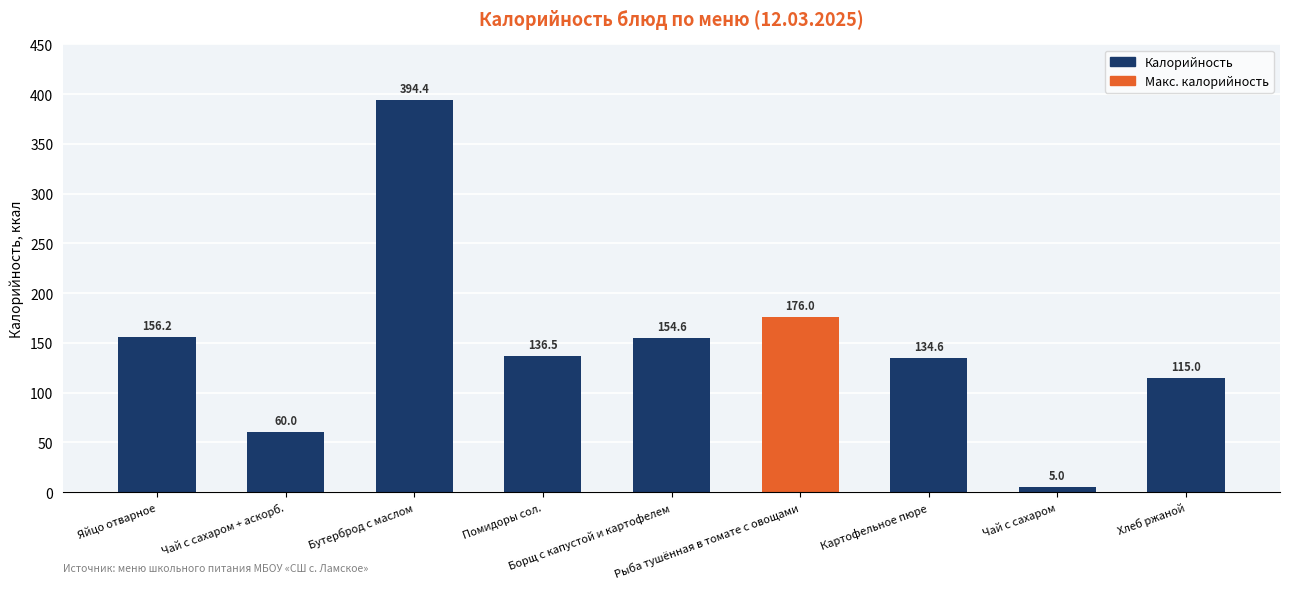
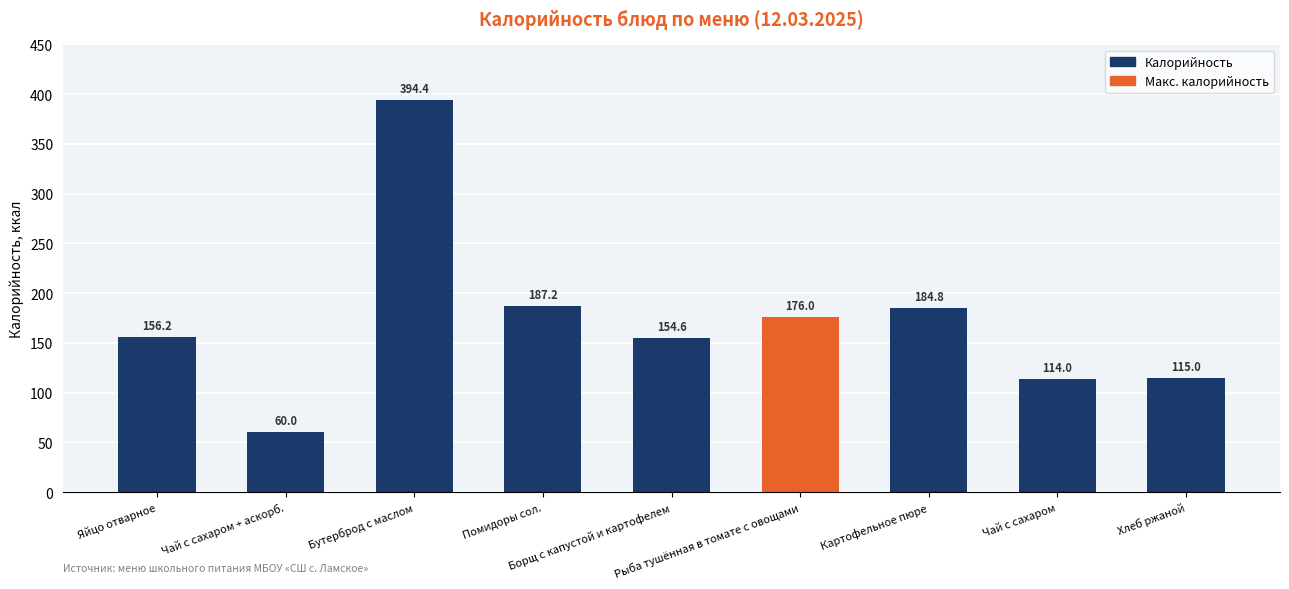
  {
    "Яйцо отварное": 156.2,
    "Чай с сахаром + аскорб.": 60.0,
    "Бутерброд с маслом": 394.4,
-   "Помидоры сол.": 136.5,
+   "Помидоры сол.": 187.2,
    "Борщ с капустой и картофелем": 154.6,
    "Рыба тушённая в томате с овощами": 176.0,
-   "Картофельное пюре": 134.6,
-   "Чай с сахаром": 5.0,
+   "Картофельное пюре": 184.8,
+   "Чай с сахаром": 114.0,
    "Хлеб ржаной": 115.0
  }
